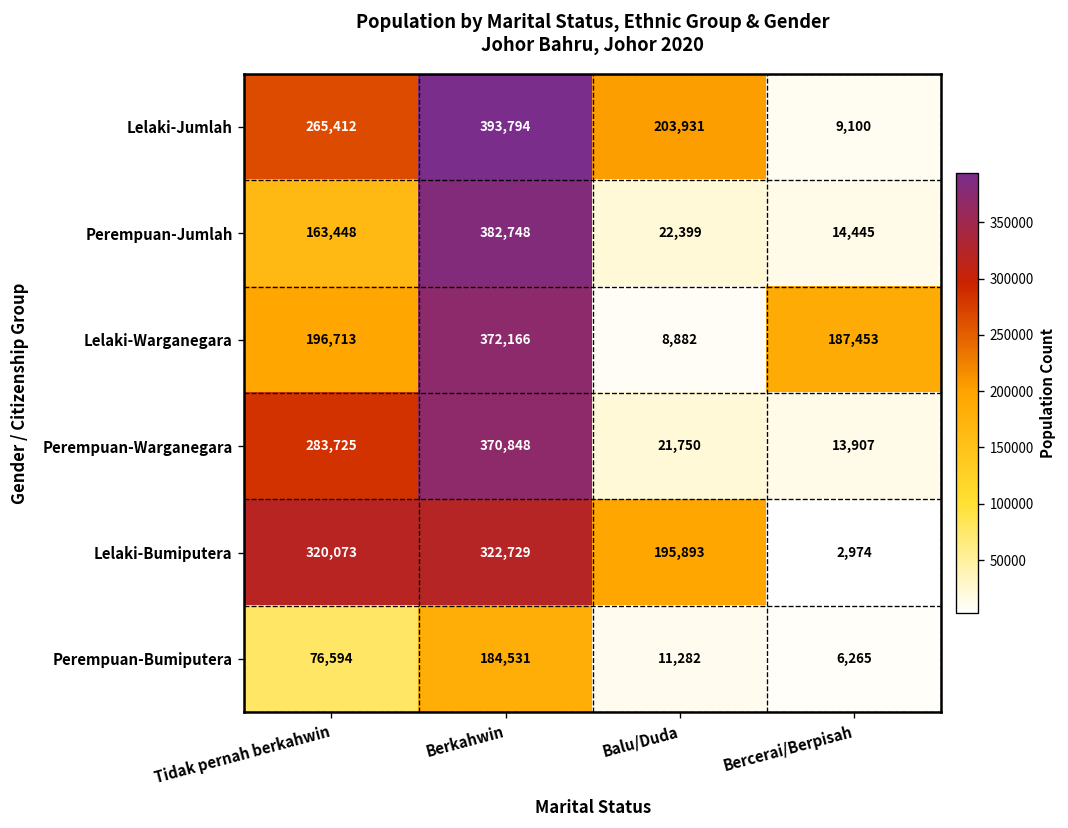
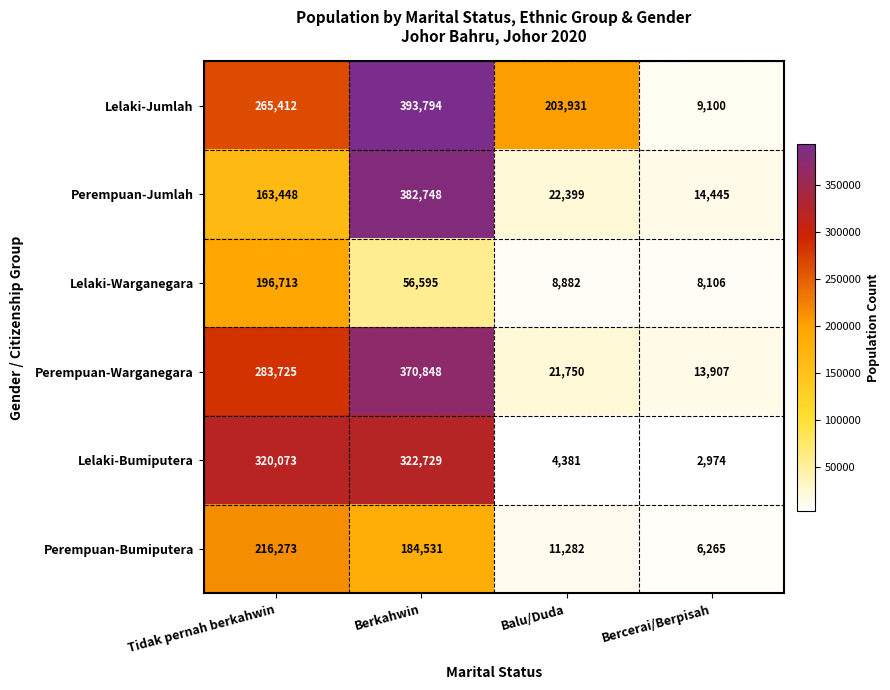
  {
    "Lelaki-Jumlah": {
      "Tidak pernah berkahwin": "265,412",
      "Berkahwin": "393,794",
      "Balu/Duda": "203,931",
      "Bercerai/Berpisah": "9,100"
    },
    "Perempuan-Jumlah": {
      "Tidak pernah berkahwin": "163,448",
      "Berkahwin": "382,748",
      "Balu/Duda": "22,399",
      "Bercerai/Berpisah": "14,445"
    },
    "Lelaki-Warganegara": {
      "Tidak pernah berkahwin": "196,713",
-     "Berkahwin": "372,166",
+     "Berkahwin": "56,595",
      "Balu/Duda": "8,882",
-     "Bercerai/Berpisah": "187,453"
+     "Bercerai/Berpisah": "8,106"
    },
    "Perempuan-Warganegara": {
      "Tidak pernah berkahwin": "283,725",
      "Berkahwin": "370,848",
      "Balu/Duda": "21,750",
      "Bercerai/Berpisah": "13,907"
    },
    "Lelaki-Bumiputera": {
      "Tidak pernah berkahwin": "320,073",
      "Berkahwin": "322,729",
-     "Balu/Duda": "195,893",
+     "Balu/Duda": "4,381",
      "Bercerai/Berpisah": "2,974"
    },
    "Perempuan-Bumiputera": {
-     "Tidak pernah berkahwin": "76,594",
+     "Tidak pernah berkahwin": "216,273",
      "Berkahwin": "184,531",
      "Balu/Duda": "11,282",
      "Bercerai/Berpisah": "6,265"
    }
  }
